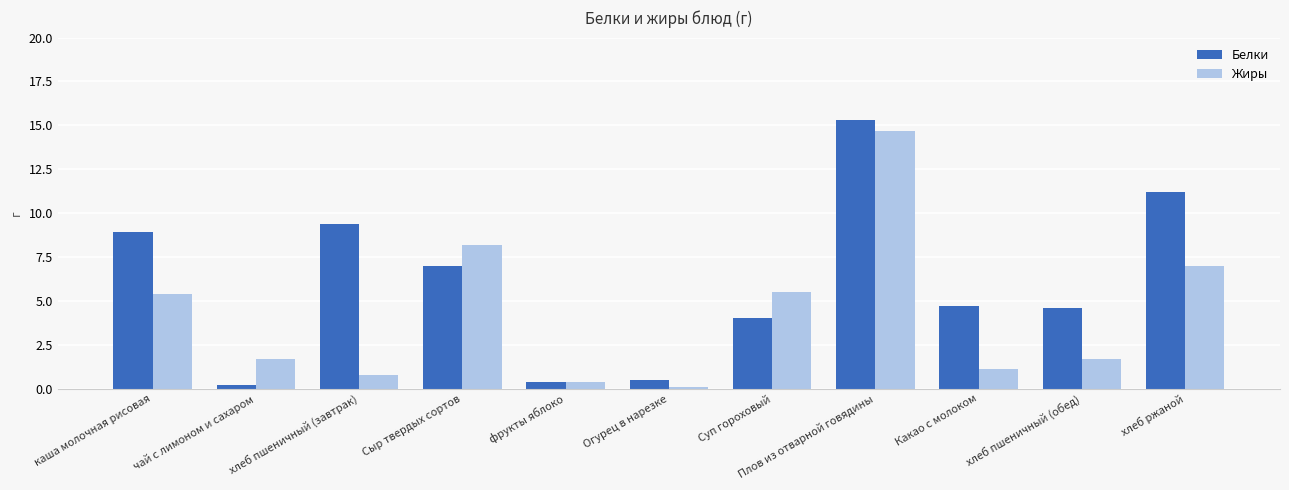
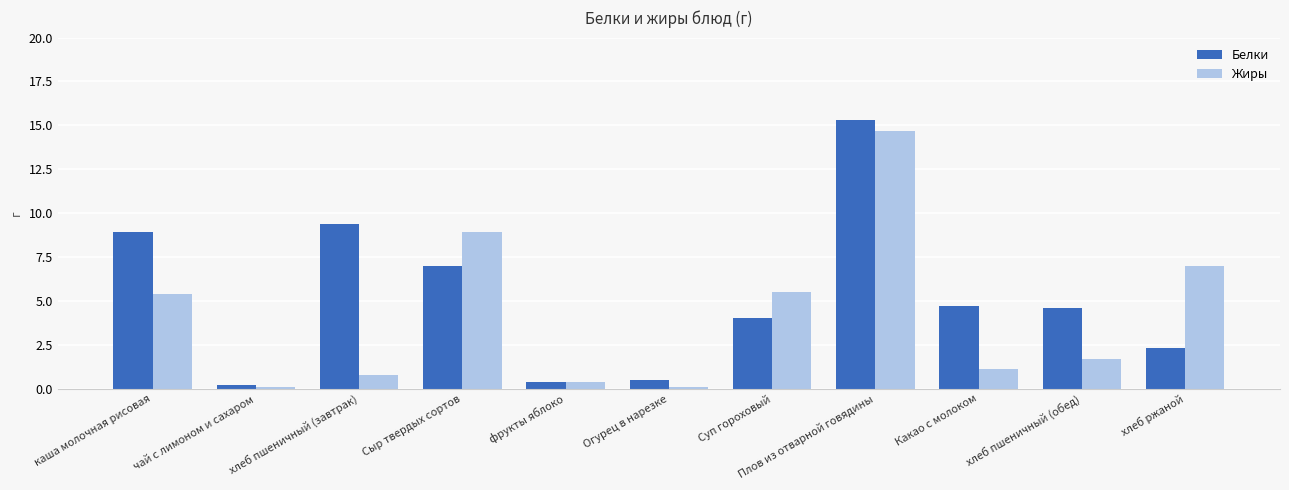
  {
    "Белки": {
      "каша молочная рисовая": 8.9,
      "чай с лимоном и сахаром": 0.2,
      "хлеб пшеничный (завтрак)": 9.4,
      "Сыр твердых сортов": 7.0,
      "фрукты яблоко": 0.4,
      "Огурец в нарезке": 0.5,
      "Суп гороховый": 4.0,
      "Плов из отварной говядины": 15.3,
      "Какао с молоком": 4.7,
      "хлеб пшеничный (обед)": 4.6,
-     "хлеб ржаной": 11.2
+     "хлеб ржаной": 2.3
    },
    "Жиры": {
      "каша молочная рисовая": 5.4,
-     "чай с лимоном и сахаром": 1.7,
+     "чай с лимоном и сахаром": 0.1,
      "хлеб пшеничный (завтрак)": 0.8,
-     "Сыр твердых сортов": 8.2,
+     "Сыр твердых сортов": 8.9,
      "фрукты яблоко": 0.4,
      "Суп гороховый": 5.5,
      "Плов из отварной говядины": 14.7,
      "Какао с молоком": 1.1,
      "хлеб пшеничный (обед)": 1.7,
      "хлеб ржаной": 7.0
    }
  }
